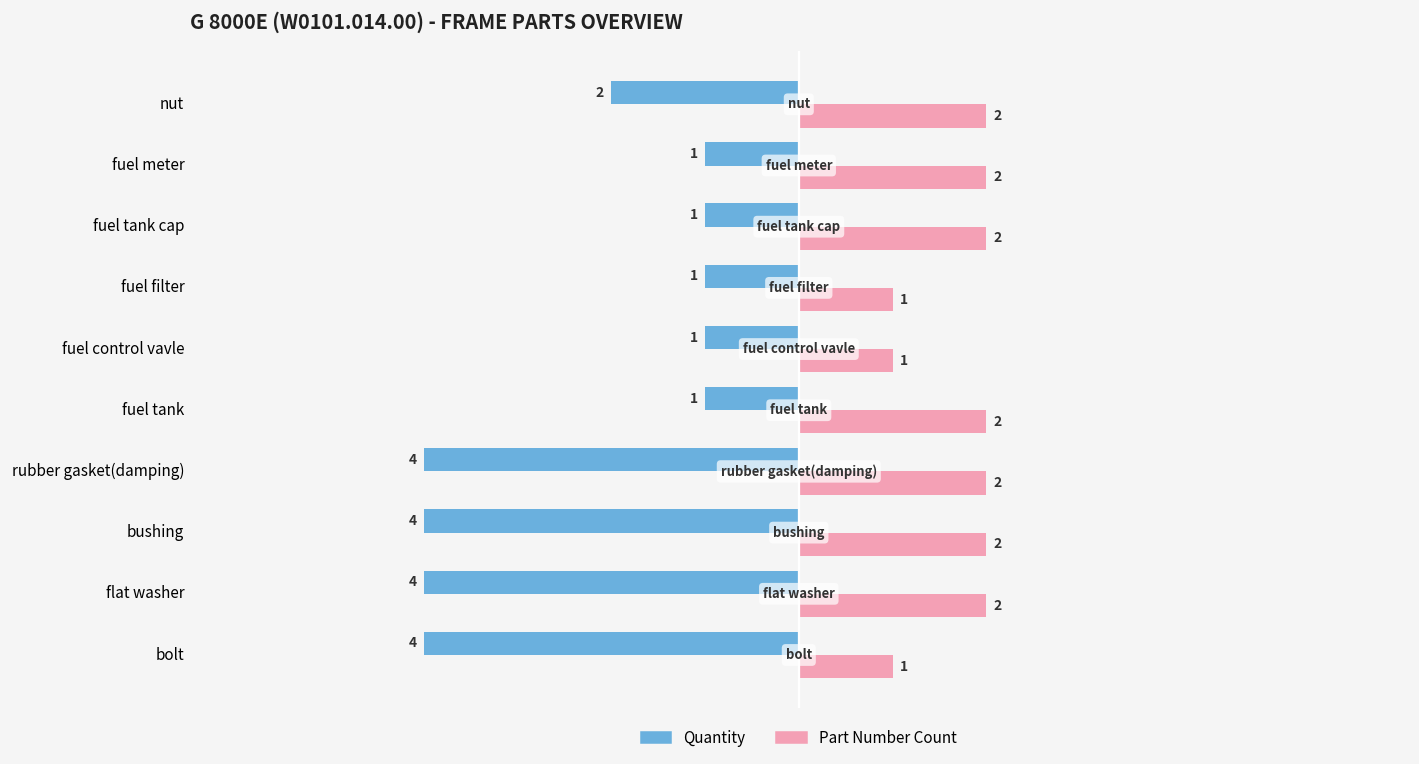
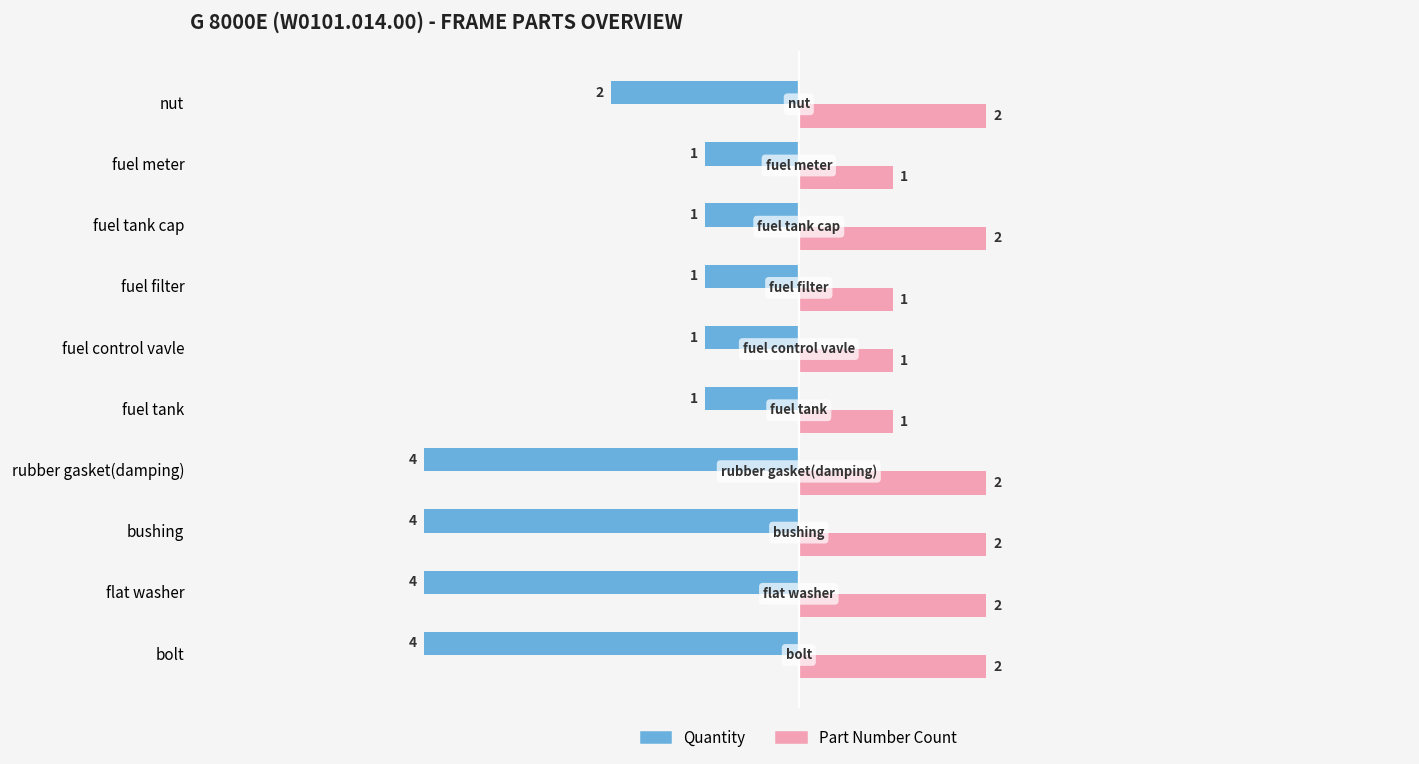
  {
    "Part Number Count": {
      "nut": 2,
-     "fuel meter": 2,
+     "fuel meter": 1,
      "fuel tank cap": 2,
      "fuel filter": 1,
      "fuel control vavle": 1,
-     "fuel tank": 2,
+     "fuel tank": 1,
      "rubber gasket(damping)": 2,
      "bushing": 2,
      "flat washer": 2,
-     "bolt": 1
+     "bolt": 2
    }
  }
